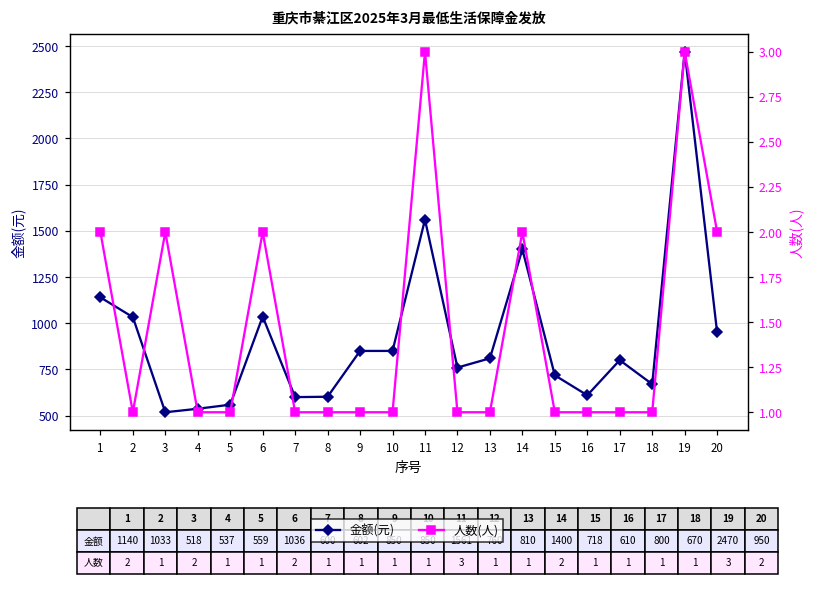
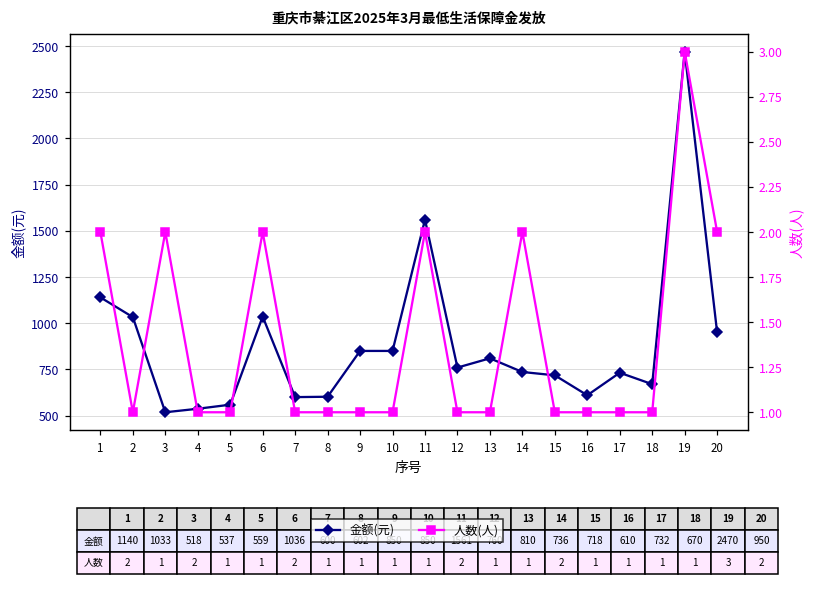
  {
    "金额(元)": {
-     "14": 1400,
-     "17": 800
+     "14": 736,
+     "17": 732
    },
    "人数(人)": {
-     "11": 3
+     "11": 2
    }
  }
